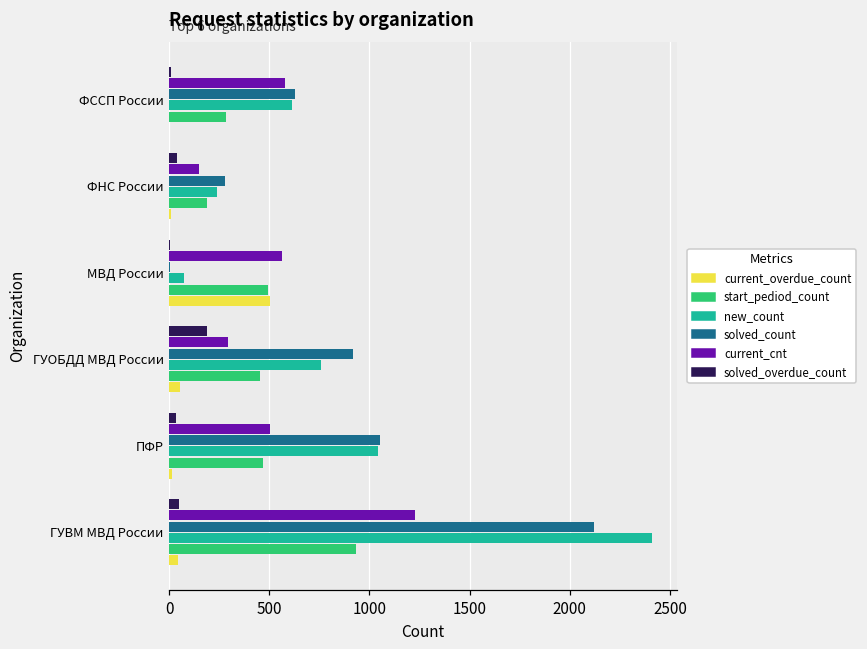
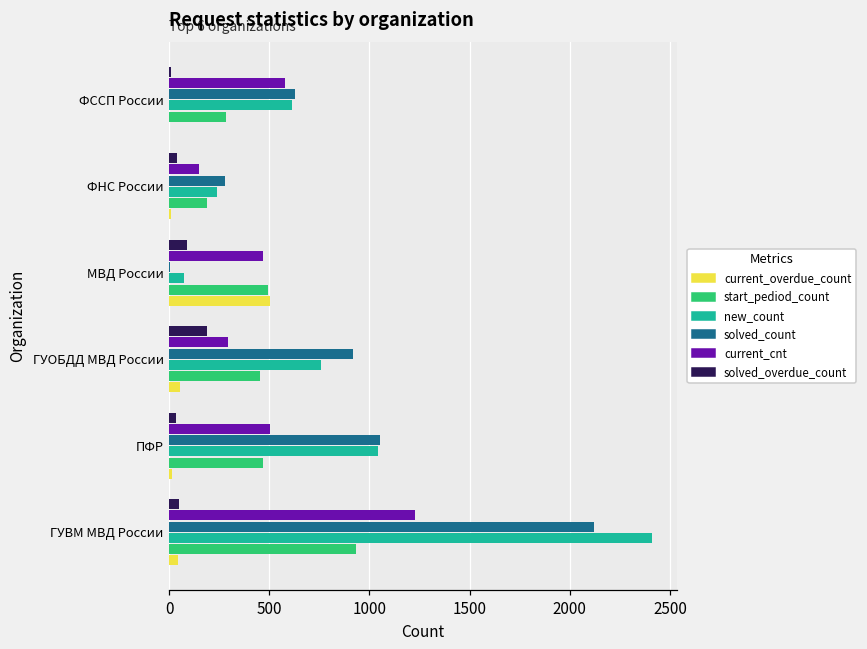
  {
    "current_overdue_count": {
      "ФССП России": 0,
      "МВД России": 510,
      "ГУОБДД МВД России": 60,
      "ГУВМ МВД России": 40
    },
    "solved_count": {
      "ФССП России": 630,
      "ФНС России": 280,
      "ГУОБДД МВД России": 920,
      "ПФР": 1050,
      "ГУВМ МВД России": 2120
    },
    "current_cnt": {
      "ФССП России": 580,
      "ФНС России": 150,
-     "МВД России": 570,
+     "МВД России": 470,
      "ГУОБДД МВД России": 300,
      "ПФР": 510,
      "ГУВМ МВД России": 1230
    },
    "solved_overdue_count": {
      "ФНС России": 40,
-     "МВД России": 0,
+     "МВД России": 90,
      "ГУОБДД МВД России": 190,
      "ПФР": 40,
      "ГУВМ МВД России": 50
    }
  }
